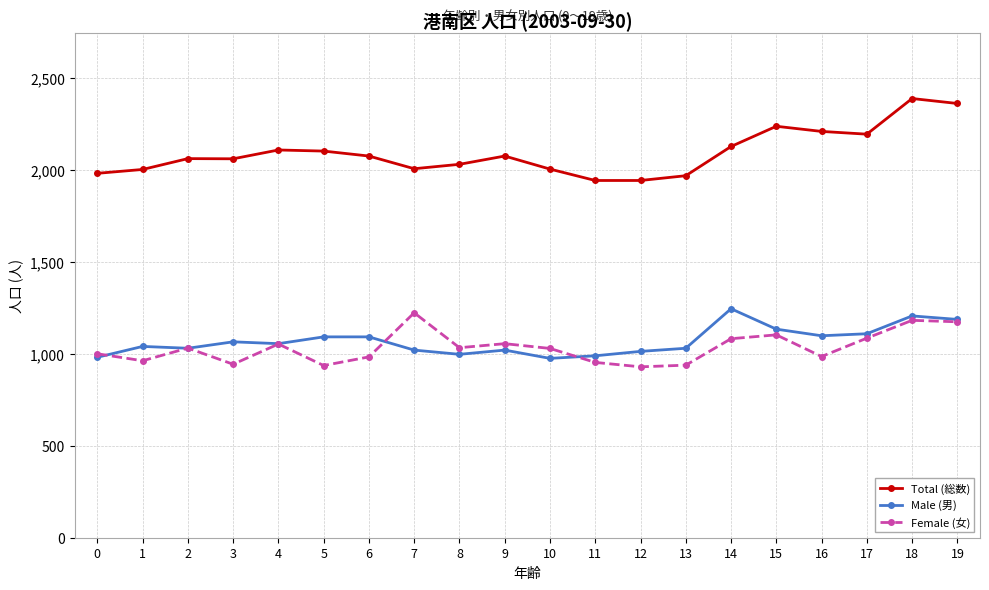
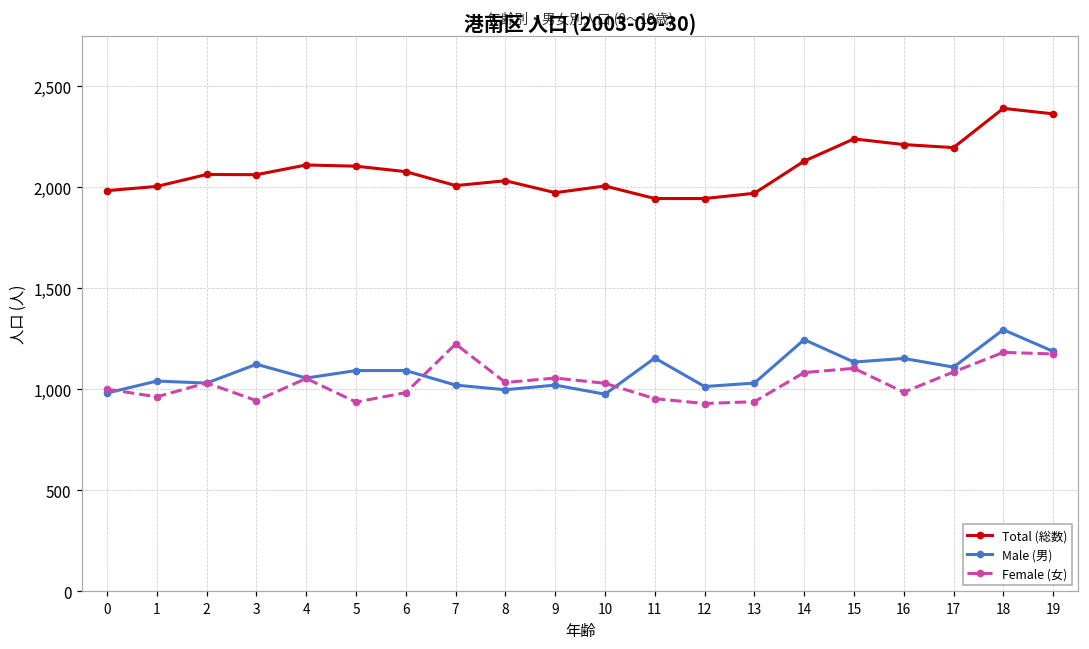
  {
    "Total (総数)": {
      "0": "1,980",
      "1": "2,000",
      "2": "2,060",
      "3": "2,060",
      "4": "2,110",
      "5": "2,100",
      "6": "2,080",
      "7": "2,010",
      "8": "2,030",
-     "9": "2,080",
+     "9": "1,970",
      "10": "2,010",
      "11": "1,940",
      "12": "1,940",
      "13": "1,970",
      "14": "2,130",
      "15": "2,240",
      "16": "2,210",
      "17": "2,200",
      "18": "2,390",
      "19": "2,360"
    },
    "Male (男)": {
      "0": "980",
      "1": "1,040",
-     "3": "1,070",
+     "3": "1,120",
      "5": "1,090",
      "6": "1,090",
      "7": "1,020",
      "8": "1,000",
      "9": "1,020",
      "10": "980",
-     "11": "990",
+     "11": "1,160",
      "12": "1,010",
      "13": "1,030",
      "14": "1,250",
      "15": "1,140",
-     "16": "1,100",
+     "16": "1,150",
      "17": "1,110",
-     "18": "1,210"
+     "18": "1,300"
    },
    "Female (女)": {
      "0": "1,000",
      "1": "960",
      "3": "940",
      "5": "940",
      "6": "980",
      "7": "1,220",
      "8": "1,030",
      "9": "1,060",
      "10": "1,030",
      "11": "950",
      "12": "930",
      "13": "940",
      "14": "1,080",
      "15": "1,100",
      "16": "990",
      "17": "1,090",
      "18": "1,180"
    }
  }
